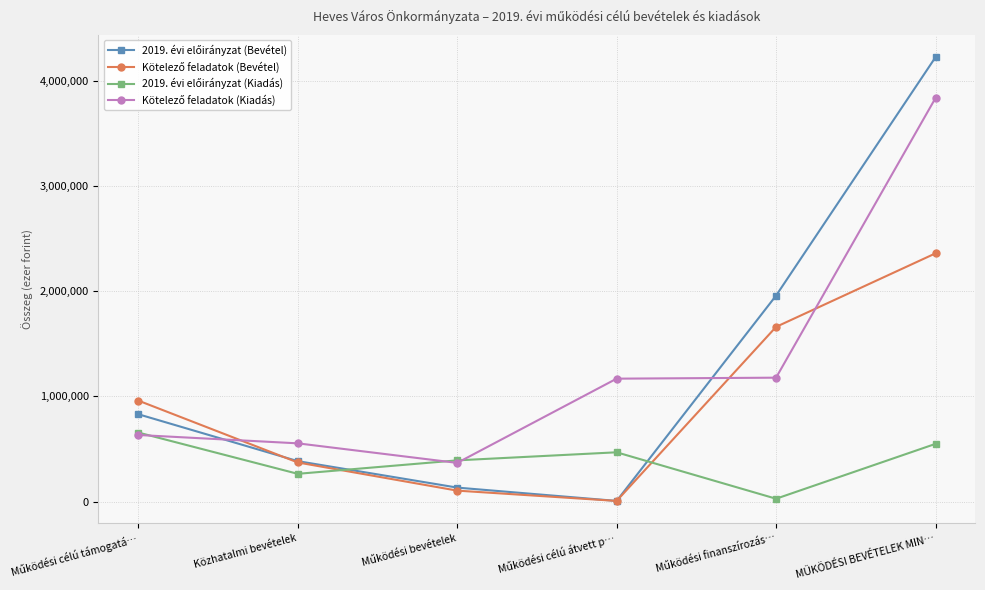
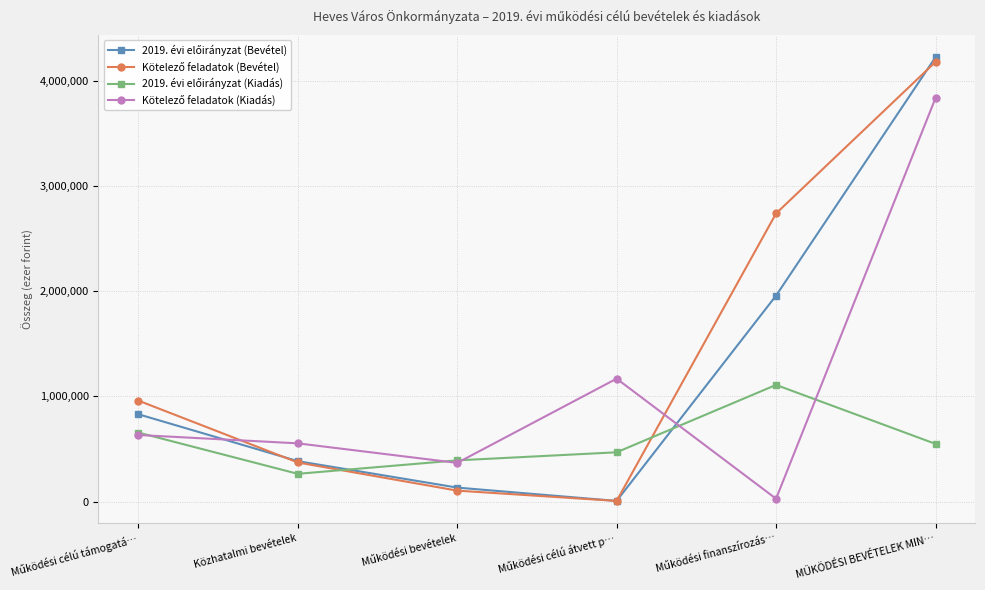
  {
    "2019. évi előirányzat (Bevétel)": {
      "Működési célú támogatá…": "830,000",
      "Működési bevételek": "130,000",
      "Működési finanszírozás…": "1,960,000",
      "MŰKÖDÉSI BEVÉTELEK MIN…": "4,220,000"
    },
    "Kötelező feladatok (Bevétel)": {
      "Működési célú támogatá…": "960,000",
      "Működési bevételek": "100,000",
-     "Működési finanszírozás…": "1,660,000",
-     "MŰKÖDÉSI BEVÉTELEK MIN…": "2,360,000"
+     "Működési finanszírozás…": "2,740,000",
+     "MŰKÖDÉSI BEVÉTELEK MIN…": "4,180,000"
    },
    "2019. évi előirányzat (Kiadás)": {
      "Közhatalmi bevételek": "260,000",
      "Működési célú átvett p…": "470,000",
-     "Működési finanszírozás…": "30,000",
+     "Működési finanszírozás…": "1,110,000",
      "MŰKÖDÉSI BEVÉTELEK MIN…": "550,000"
    },
    "Kötelező feladatok (Kiadás)": {
      "Közhatalmi bevételek": "550,000",
      "Működési célú átvett p…": "1,170,000",
-     "Működési finanszírozás…": "1,180,000",
+     "Működési finanszírozás…": "30,000",
      "MŰKÖDÉSI BEVÉTELEK MIN…": "3,840,000"
    }
  }
